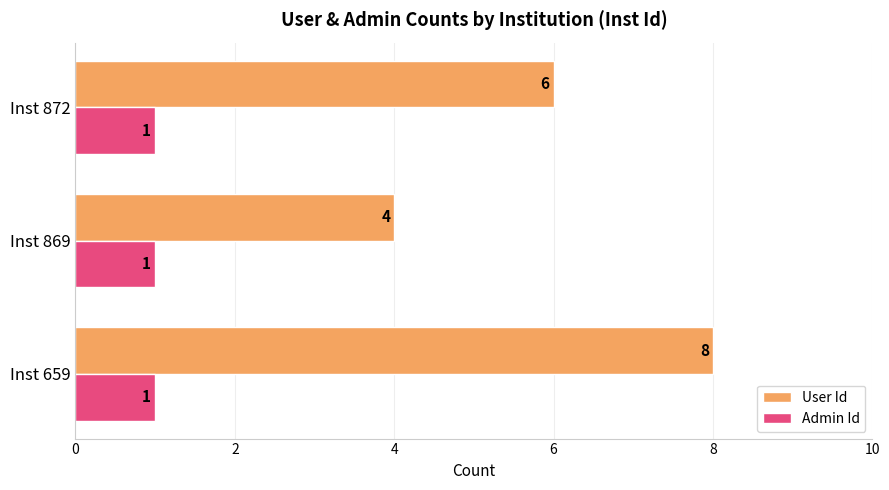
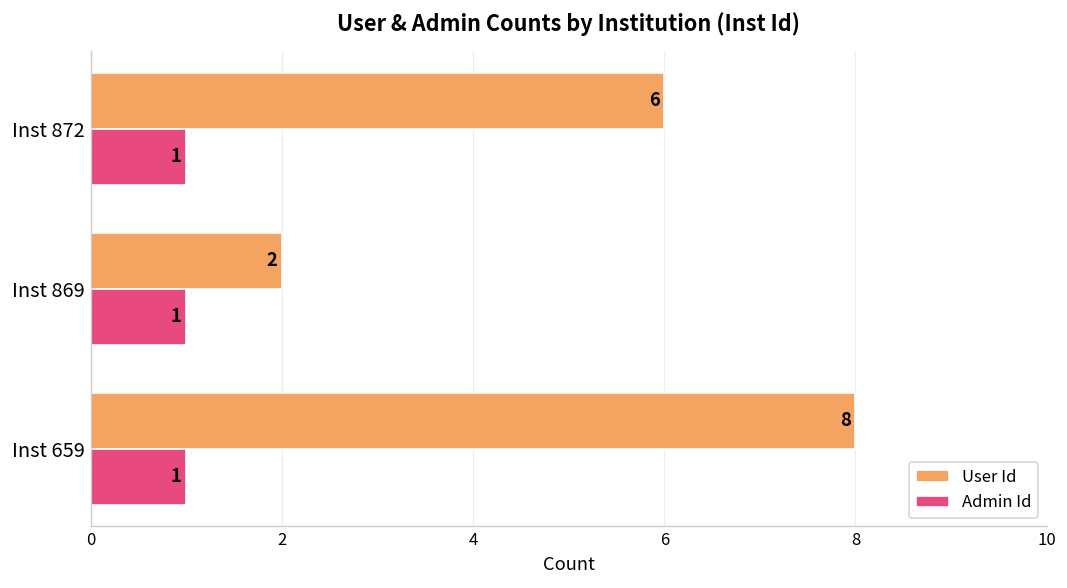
  {
    "User Id": {
      "Inst 872": 6,
-     "Inst 869": 4,
+     "Inst 869": 2,
      "Inst 659": 8
    },
    "Admin Id": {
      "Inst 872": 1,
      "Inst 869": 1,
      "Inst 659": 1
    }
  }
